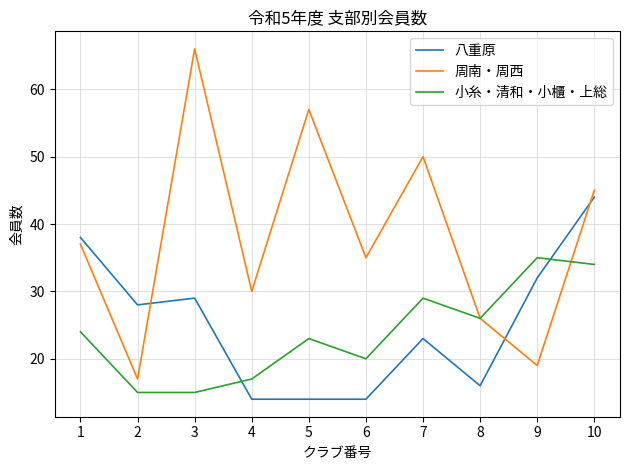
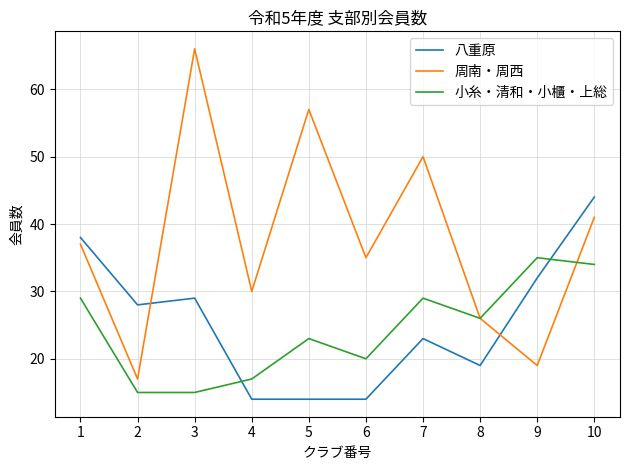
  {
    "八重原": {
      "1": 38,
      "2": 28,
      "3": 29,
      "4": 14,
      "5": 14,
      "6": 14,
      "7": 23,
-     "8": 16,
+     "8": 19,
      "9": 32,
      "10": 44
    },
    "周南・周西": {
      "1": 37,
      "2": 17,
      "3": 66,
      "4": 30,
      "5": 57,
      "6": 35,
      "7": 50,
      "9": 19,
-     "10": 45
+     "10": 41
    },
    "小糸・清和・小櫃・上総": {
-     "1": 24,
+     "1": 29,
      "2": 15,
      "3": 15,
      "4": 17,
      "5": 23,
      "6": 20,
      "7": 29,
      "9": 35,
      "10": 34
    }
  }
